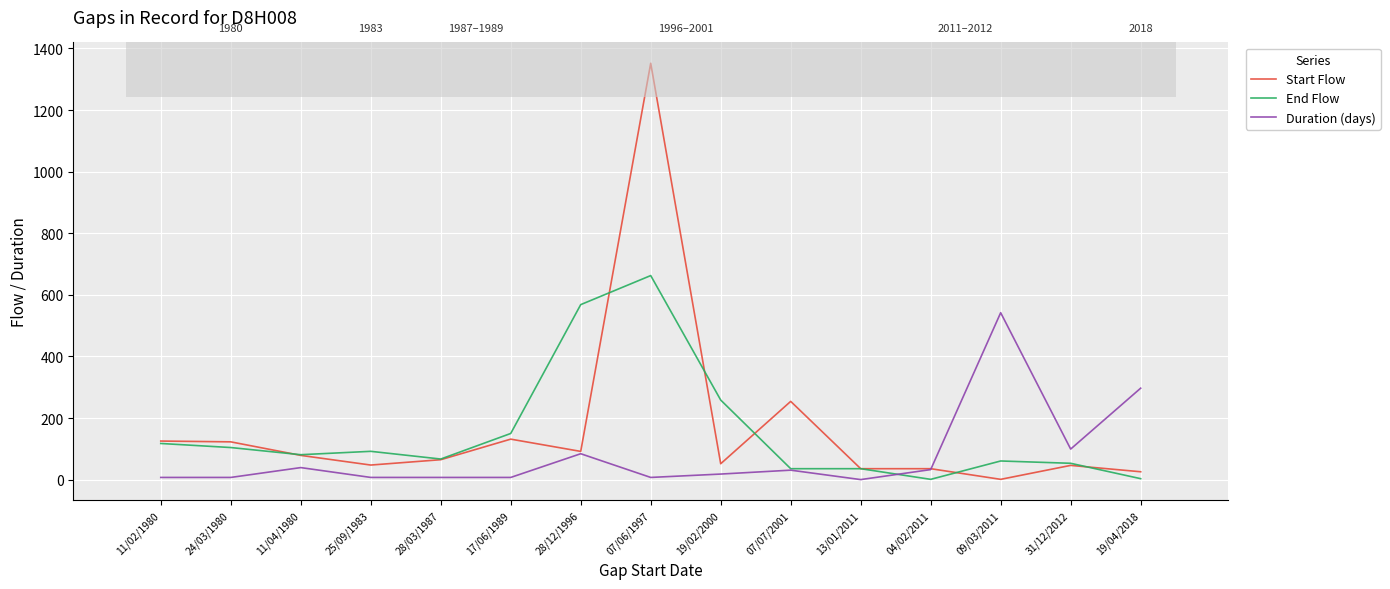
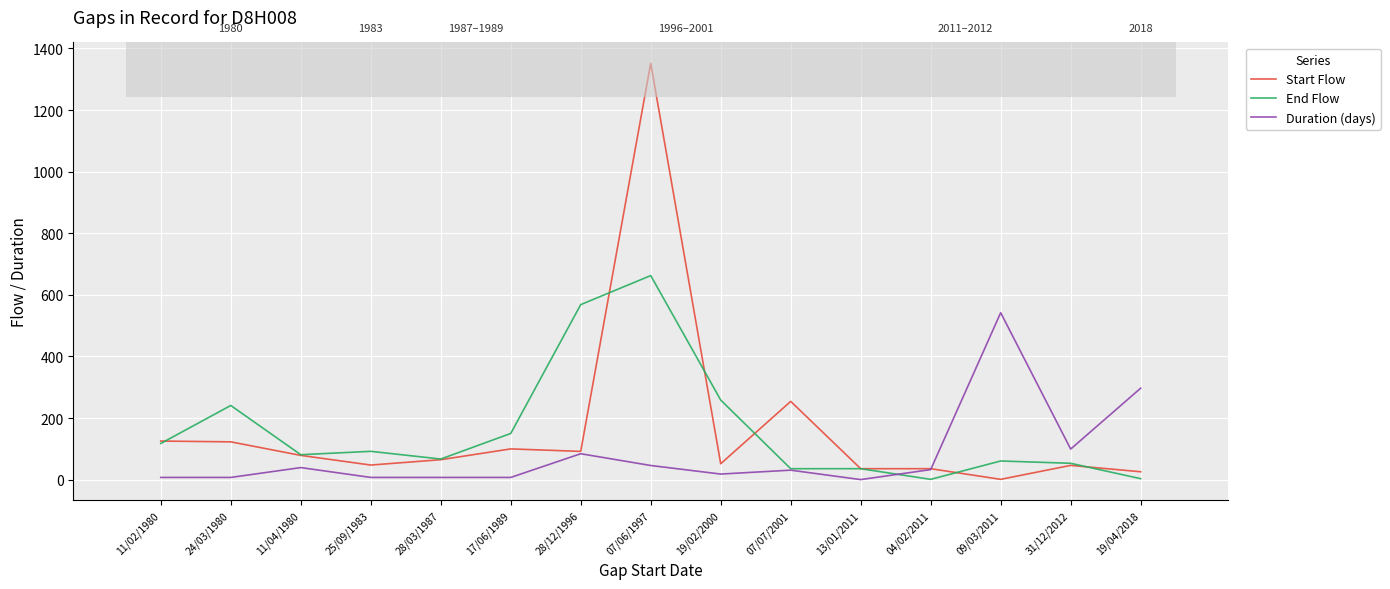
  {
    "Start Flow": {
      "24/03/1980": 120,
      "25/09/1983": 50,
-     "17/06/1989": 130,
+     "17/06/1989": 100,
      "19/02/2000": 50,
      "07/07/2001": 250,
      "09/03/2011": 0,
      "19/04/2018": 30
    },
    "End Flow": {
-     "24/03/1980": 100,
+     "24/03/1980": 240,
      "25/09/1983": 90,
      "17/06/1989": 150,
      "28/12/1996": 570,
      "07/06/1997": 660,
      "19/02/2000": 260,
      "04/02/2011": 0,
      "09/03/2011": 60,
      "19/04/2018": 0
    },
    "Duration (days)": {
      "11/02/1980": 10,
      "24/03/1980": 10,
      "11/04/1980": 40,
      "25/09/1983": 10,
      "28/03/1987": 10,
      "17/06/1989": 10,
-     "07/06/1997": 10,
+     "07/06/1997": 50,
      "19/02/2000": 20,
      "13/01/2011": 0,
      "09/03/2011": 540,
      "31/12/2012": 100,
      "19/04/2018": 300
    }
  }
